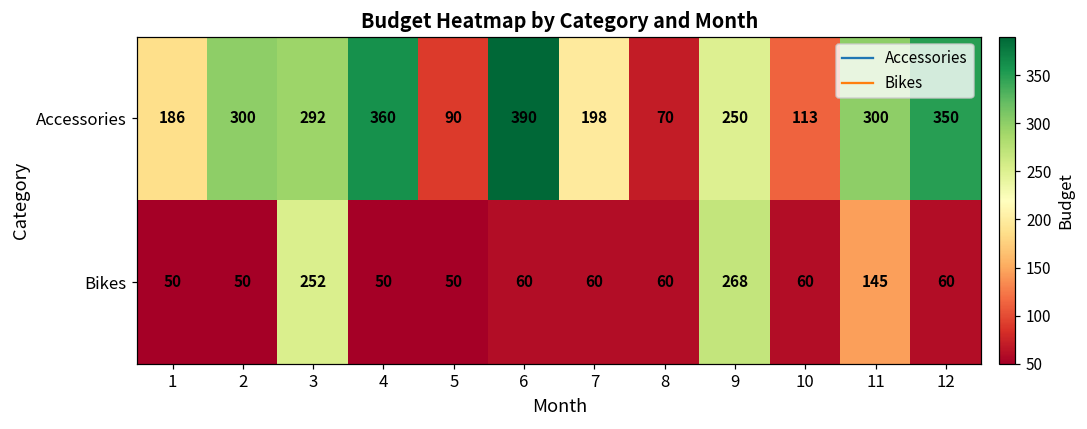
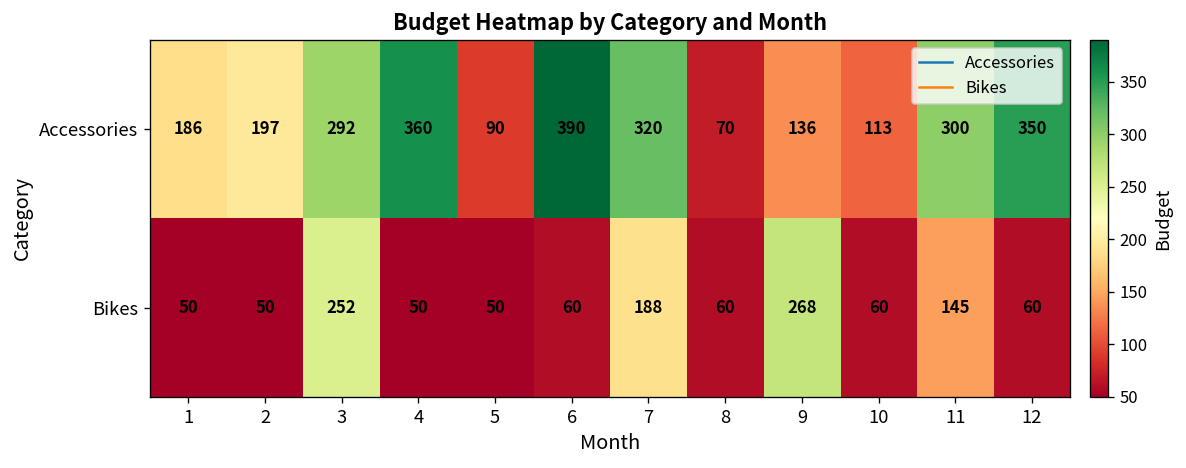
  {
    "Accessories": {
      "1": 186,
-     "2": 300,
+     "2": 197,
      "3": 292,
      "4": 360,
      "5": 90,
      "6": 390,
-     "7": 198,
+     "7": 320,
      "8": 70,
-     "9": 250,
+     "9": 136,
      "10": 113,
      "11": 300,
      "12": 350
    },
    "Bikes": {
      "1": 50,
      "2": 50,
      "3": 252,
      "4": 50,
      "5": 50,
      "6": 60,
-     "7": 60,
+     "7": 188,
      "8": 60,
      "9": 268,
      "10": 60,
      "11": 145,
      "12": 60
    }
  }
